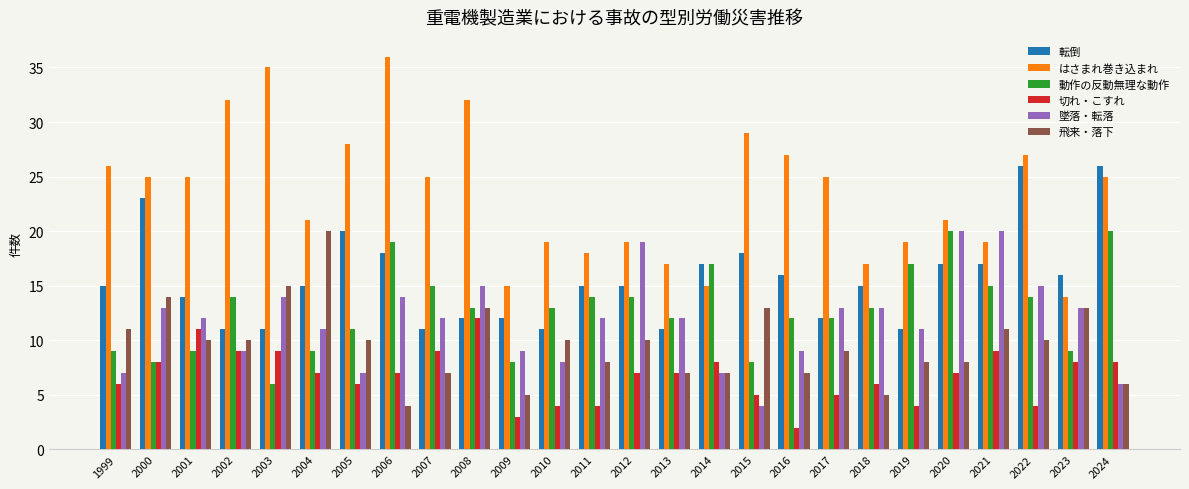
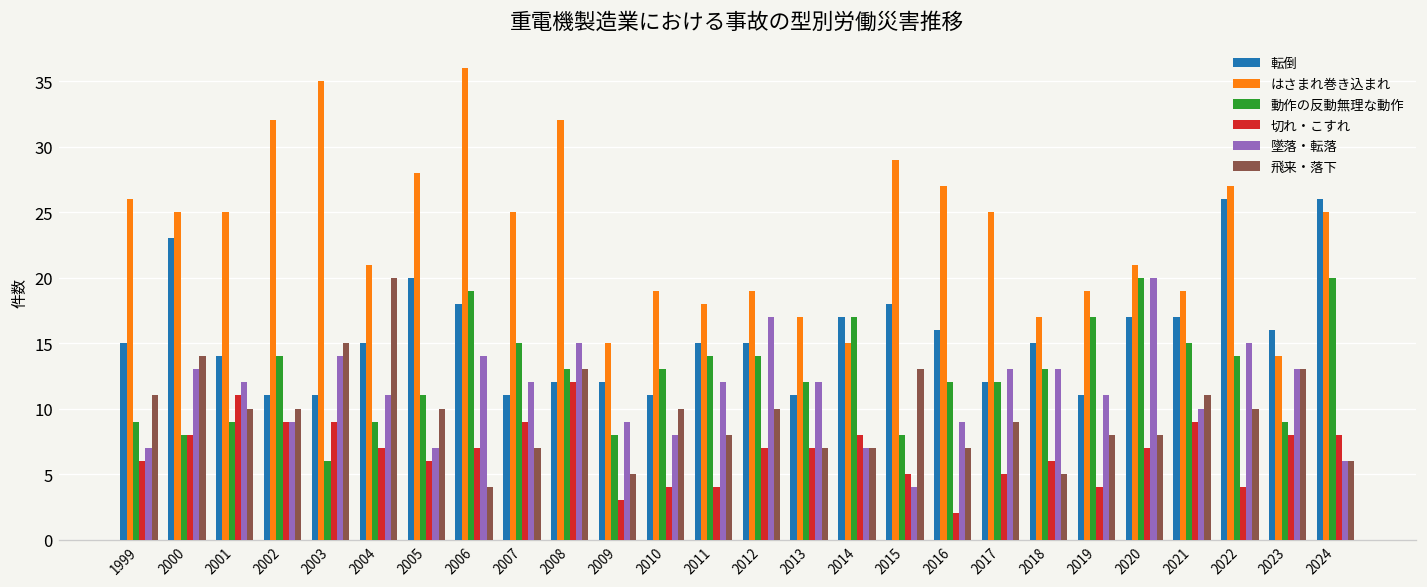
  {
    "転倒": {
      "1999": 15,
      "2000": 23,
      "2001": 14,
      "2002": 11,
      "2003": 11,
      "2004": 15,
      "2005": 20,
      "2006": 18,
      "2007": 11,
      "2008": 12,
      "2009": 12,
      "2010": 11,
      "2011": 15,
      "2012": 15,
      "2013": 11,
      "2014": 17,
      "2015": 18,
      "2016": 16,
      "2017": 12,
      "2018": 15,
      "2019": 11,
      "2020": 17,
      "2021": 17,
      "2022": 26,
      "2023": 16,
      "2024": 26
    },
    "はさまれ巻き込まれ": {
      "1999": 26,
      "2000": 25,
      "2001": 25,
      "2002": 32,
      "2003": 35,
      "2004": 21,
      "2005": 28,
      "2006": 36,
      "2007": 25,
      "2008": 32,
      "2009": 15,
      "2010": 19,
      "2011": 18,
      "2012": 19,
      "2013": 17,
      "2014": 15,
      "2015": 29,
      "2016": 27,
      "2017": 25,
      "2018": 17,
      "2019": 19,
      "2020": 21,
      "2021": 19,
      "2022": 27,
      "2023": 14,
      "2024": 25
    },
    "動作の反動無理な動作": {
      "1999": 9,
      "2000": 8,
      "2001": 9,
      "2002": 14,
      "2003": 6,
      "2004": 9,
      "2005": 11,
      "2006": 19,
      "2007": 15,
      "2008": 13,
      "2009": 8,
      "2010": 13,
      "2011": 14,
      "2012": 14,
      "2013": 12,
      "2014": 17,
      "2015": 8,
      "2016": 12,
      "2017": 12,
      "2018": 13,
      "2019": 17,
      "2020": 20,
      "2021": 15,
      "2022": 14,
      "2023": 9,
      "2024": 20
    },
    "切れ・こすれ": {
      "1999": 6,
      "2000": 8,
      "2001": 11,
      "2002": 9,
      "2003": 9,
      "2004": 7,
      "2005": 6,
      "2006": 7,
      "2007": 9,
      "2008": 12,
      "2009": 3,
      "2010": 4,
      "2011": 4,
      "2012": 7,
      "2013": 7,
      "2014": 8,
      "2015": 5,
      "2016": 2,
      "2017": 5,
      "2018": 6,
      "2019": 4,
      "2020": 7,
      "2021": 9,
      "2022": 4,
      "2023": 8,
      "2024": 8
    },
    "墜落・転落": {
      "1999": 7,
      "2000": 13,
      "2001": 12,
      "2002": 9,
      "2003": 14,
      "2004": 11,
      "2005": 7,
      "2006": 14,
      "2007": 12,
      "2008": 15,
      "2009": 9,
      "2010": 8,
      "2011": 12,
-     "2012": 19,
+     "2012": 17,
      "2013": 12,
      "2014": 7,
      "2015": 4,
      "2016": 9,
      "2017": 13,
      "2018": 13,
      "2019": 11,
      "2020": 20,
-     "2021": 20,
+     "2021": 10,
      "2022": 15,
      "2023": 13,
      "2024": 6
    },
    "飛来・落下": {
      "1999": 11,
      "2000": 14,
      "2001": 10,
      "2002": 10,
      "2003": 15,
      "2004": 20,
      "2005": 10,
      "2006": 4,
      "2007": 7,
      "2008": 13,
      "2009": 5,
      "2010": 10,
      "2011": 8,
      "2012": 10,
      "2013": 7,
      "2014": 7,
      "2015": 13,
      "2016": 7,
      "2017": 9,
      "2018": 5,
      "2019": 8,
      "2020": 8,
      "2021": 11,
      "2022": 10,
      "2023": 13,
      "2024": 6
    }
  }
